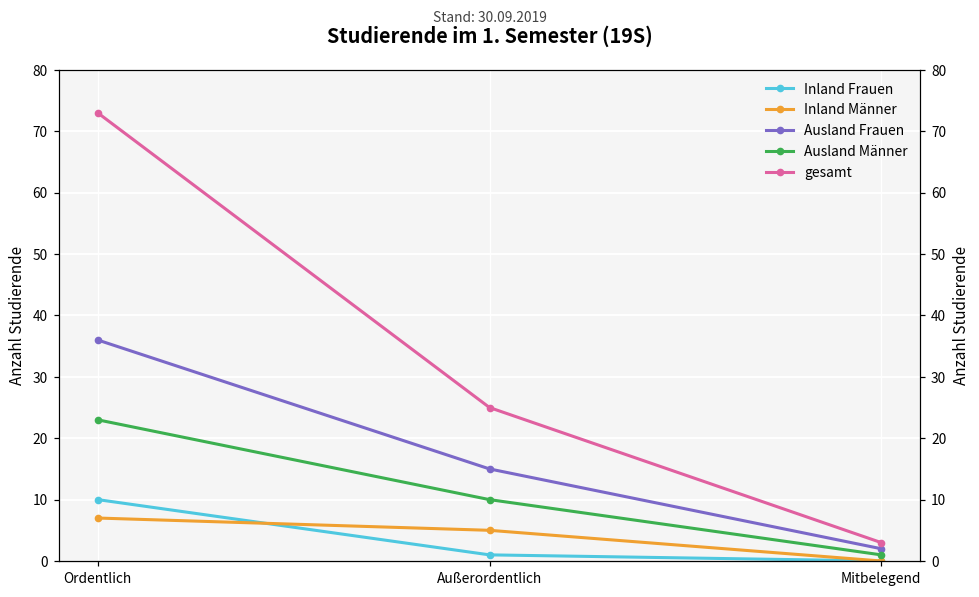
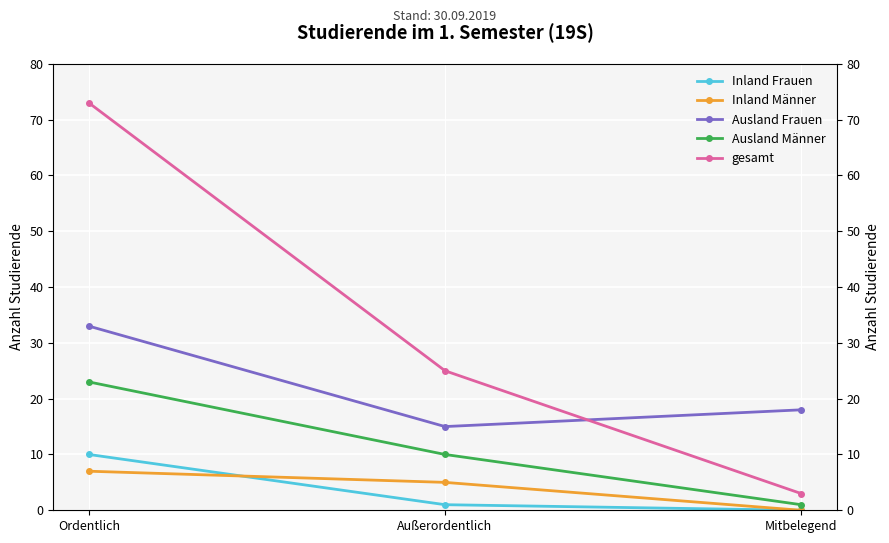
  {
    "Inland Frauen": {
      "Ordentlich": 10,
      "Außerordentlich": 1
    },
    "Inland Männer": {
      "Ordentlich": 7,
      "Außerordentlich": 5
    },
    "Ausland Frauen": {
-     "Ordentlich": 36,
+     "Ordentlich": 33,
      "Außerordentlich": 15,
-     "Mitbelegend": 2
+     "Mitbelegend": 18
    },
    "Ausland Männer": {
      "Ordentlich": 23,
      "Außerordentlich": 10,
      "Mitbelegend": 1
    },
    "gesamt": {
      "Ordentlich": 73,
      "Außerordentlich": 25,
      "Mitbelegend": 3
    }
  }
